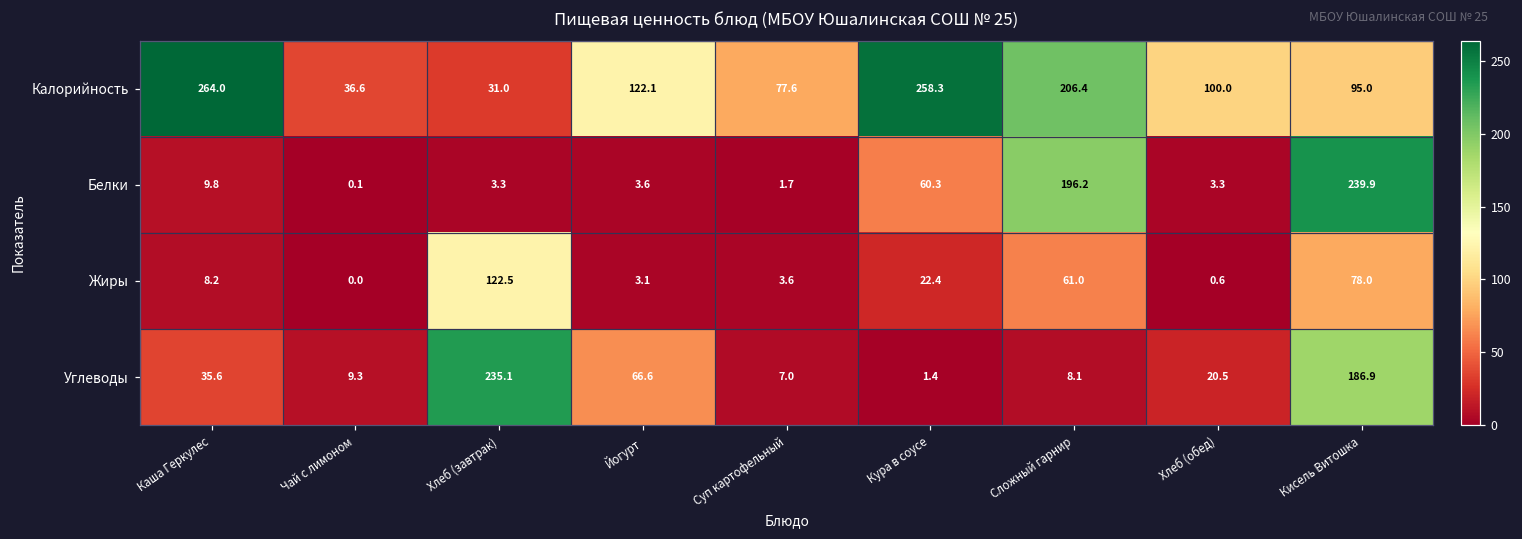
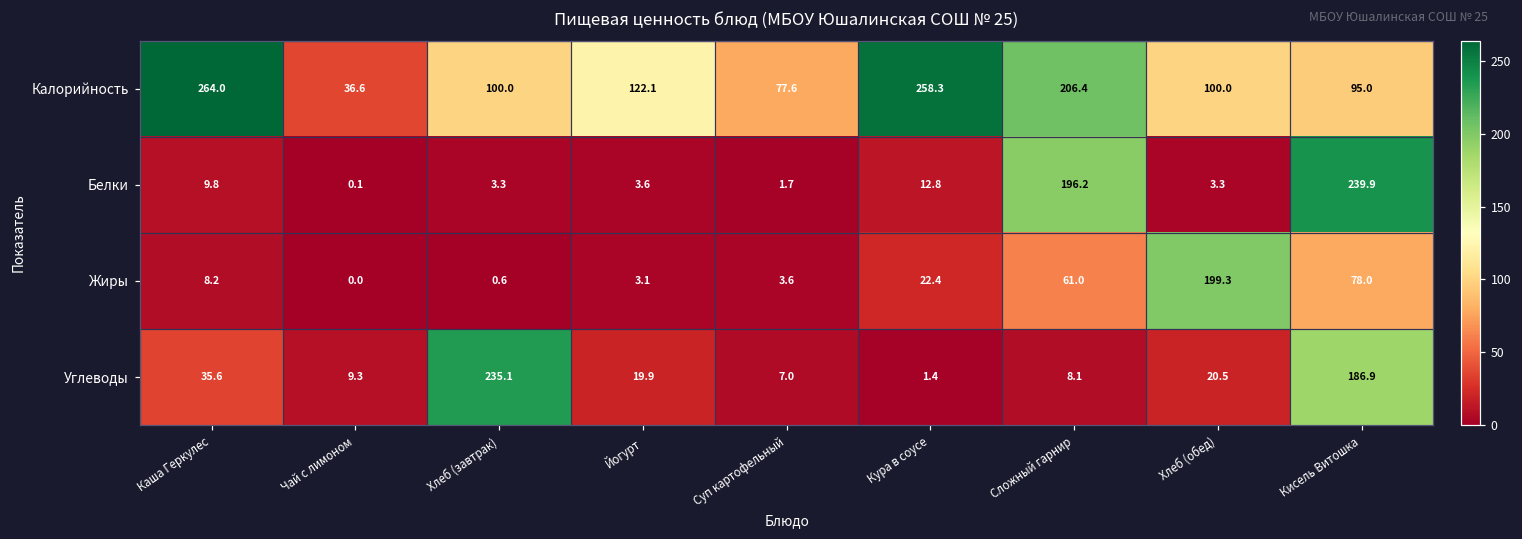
  {
    "Калорийность": {
      "Каша Геркулес": 264.0,
      "Чай с лимоном": 36.6,
-     "Хлеб (завтрак)": 31.0,
+     "Хлеб (завтрак)": 100.0,
      "Йогурт": 122.1,
      "Суп картофельный": 77.6,
      "Кура в соусе": 258.3,
      "Сложный гарнир": 206.4,
      "Хлеб (обед)": 100.0,
      "Кисель Витошка": 95.0
    },
    "Белки": {
      "Каша Геркулес": 9.8,
      "Чай с лимоном": 0.1,
      "Хлеб (завтрак)": 3.3,
      "Йогурт": 3.6,
      "Суп картофельный": 1.7,
-     "Кура в соусе": 60.3,
+     "Кура в соусе": 12.8,
      "Сложный гарнир": 196.2,
      "Хлеб (обед)": 3.3,
      "Кисель Витошка": 239.9
    },
    "Жиры": {
      "Каша Геркулес": 8.2,
      "Чай с лимоном": 0.0,
-     "Хлеб (завтрак)": 122.5,
+     "Хлеб (завтрак)": 0.6,
      "Йогурт": 3.1,
      "Суп картофельный": 3.6,
      "Кура в соусе": 22.4,
      "Сложный гарнир": 61.0,
-     "Хлеб (обед)": 0.6,
+     "Хлеб (обед)": 199.3,
      "Кисель Витошка": 78.0
    },
    "Углеводы": {
      "Каша Геркулес": 35.6,
      "Чай с лимоном": 9.3,
      "Хлеб (завтрак)": 235.1,
-     "Йогурт": 66.6,
+     "Йогурт": 19.9,
      "Суп картофельный": 7.0,
      "Кура в соусе": 1.4,
      "Сложный гарнир": 8.1,
      "Хлеб (обед)": 20.5,
      "Кисель Витошка": 186.9
    }
  }
